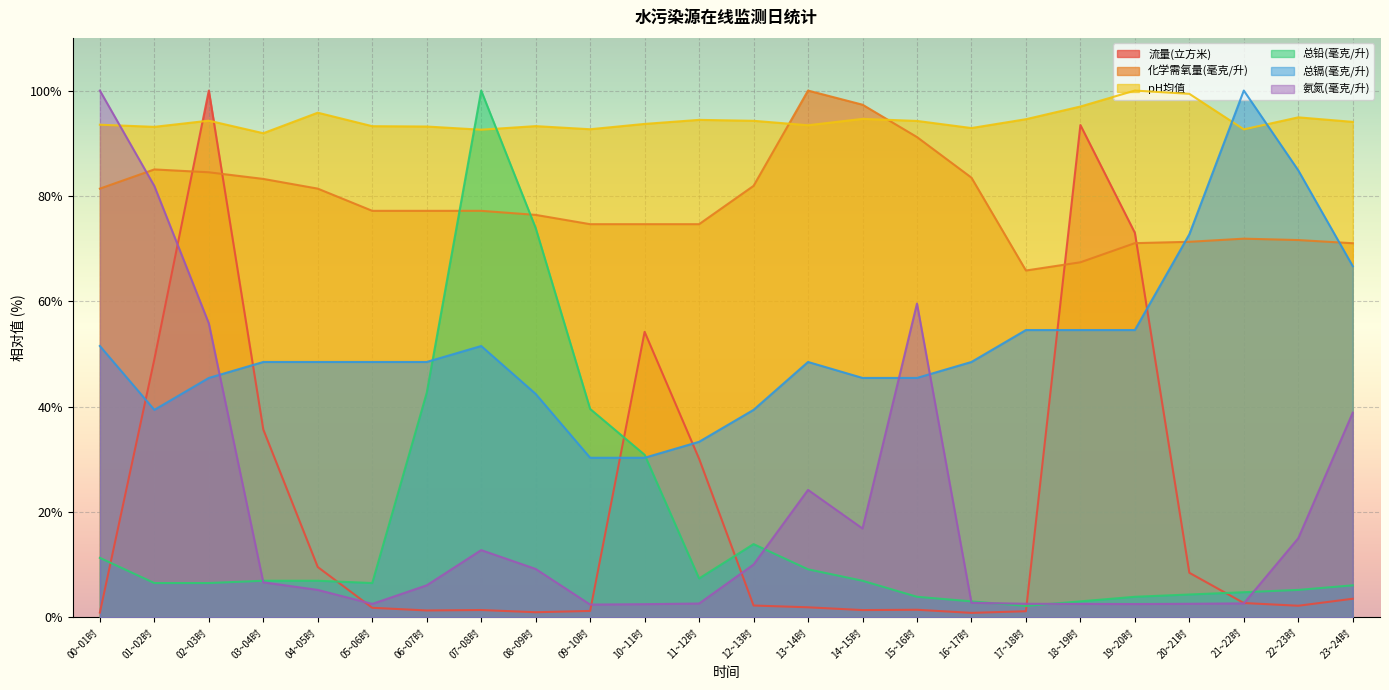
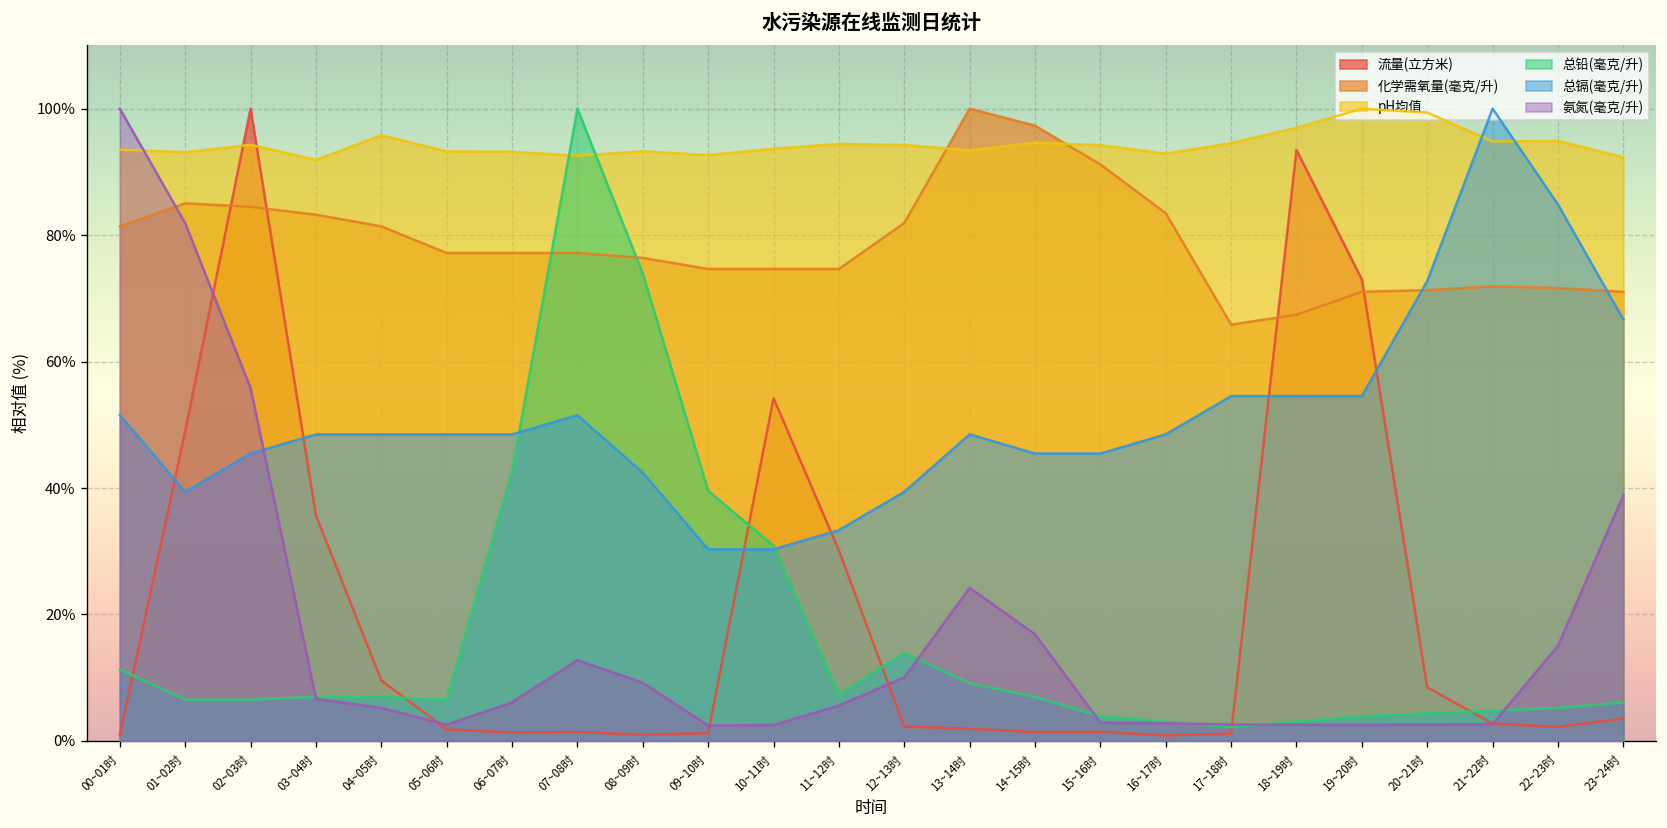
  {
    "pH均值": {
      "00~01时": "94%",
      "01~02时": "93%",
      "02~03时": "94%",
      "03~04时": "92%",
      "04~05时": "96%",
      "05~06时": "93%",
      "06~07时": "93%",
      "07~08时": "93%",
      "08~09时": "93%",
      "09~10时": "93%",
      "10~11时": "94%",
      "11~12时": "94%",
      "12~13时": "94%",
      "13~14时": "93%",
      "14~15时": "95%",
      "15~16时": "94%",
      "16~17时": "93%",
      "17~18时": "95%",
      "18~19时": "97%",
-     "21~22时": "93%",
+     "21~22时": "95%",
      "22~23时": "95%",
-     "23~24时": "94%"
+     "23~24时": "92%"
    },
    "总铅(毫克/升)": {
      "00~01时": "11%",
      "01~02时": "7%",
      "02~03时": "7%",
      "04~05时": "7%",
      "05~06时": "7%",
      "06~07时": "43%",
      "07~08时": "100%",
      "08~09时": "74%",
      "09~10时": "40%",
      "10~11时": "31%",
      "11~12时": "7%",
      "12~13时": "14%",
      "13~14时": "9%",
      "14~15时": "7%",
      "15~16时": "4%",
      "19~20时": "4%",
      "20~21时": "4%",
      "21~22时": "5%",
      "22~23时": "5%",
      "23~24时": "6%"
    },
    "总镉(毫克/升)": {
      "00~01时": "52%",
      "01~02时": "39%",
      "02~03时": "45%",
      "03~04时": "48%",
      "04~05时": "48%",
      "05~06时": "48%",
      "06~07时": "48%",
      "07~08时": "52%",
      "08~09时": "42%",
      "09~10时": "30%",
      "10~11时": "30%",
      "11~12时": "33%",
      "12~13时": "39%",
      "13~14时": "48%",
      "14~15时": "45%",
      "15~16时": "45%",
      "16~17时": "48%",
      "17~18时": "55%",
      "18~19时": "55%",
      "19~20时": "55%",
      "20~21时": "73%",
      "22~23时": "85%",
      "23~24时": "67%"
    },
    "氨氮(毫克/升)": {
      "00~01时": "100%",
      "01~02时": "82%",
      "02~03时": "56%",
      "04~05时": "5%",
      "05~06时": "3%",
      "06~07时": "6%",
      "07~08时": "13%",
      "08~09时": "9%",
      "09~10时": "2%",
      "10~11时": "3%",
-     "11~12时": "3%",
+     "11~12时": "6%",
      "12~13时": "10%",
      "13~14时": "24%",
      "14~15时": "17%",
-     "15~16时": "60%",
+     "15~16时": "3%",
      "19~20时": "3%",
      "20~21时": "3%",
      "22~23时": "15%",
      "23~24时": "39%"
    }
  }
